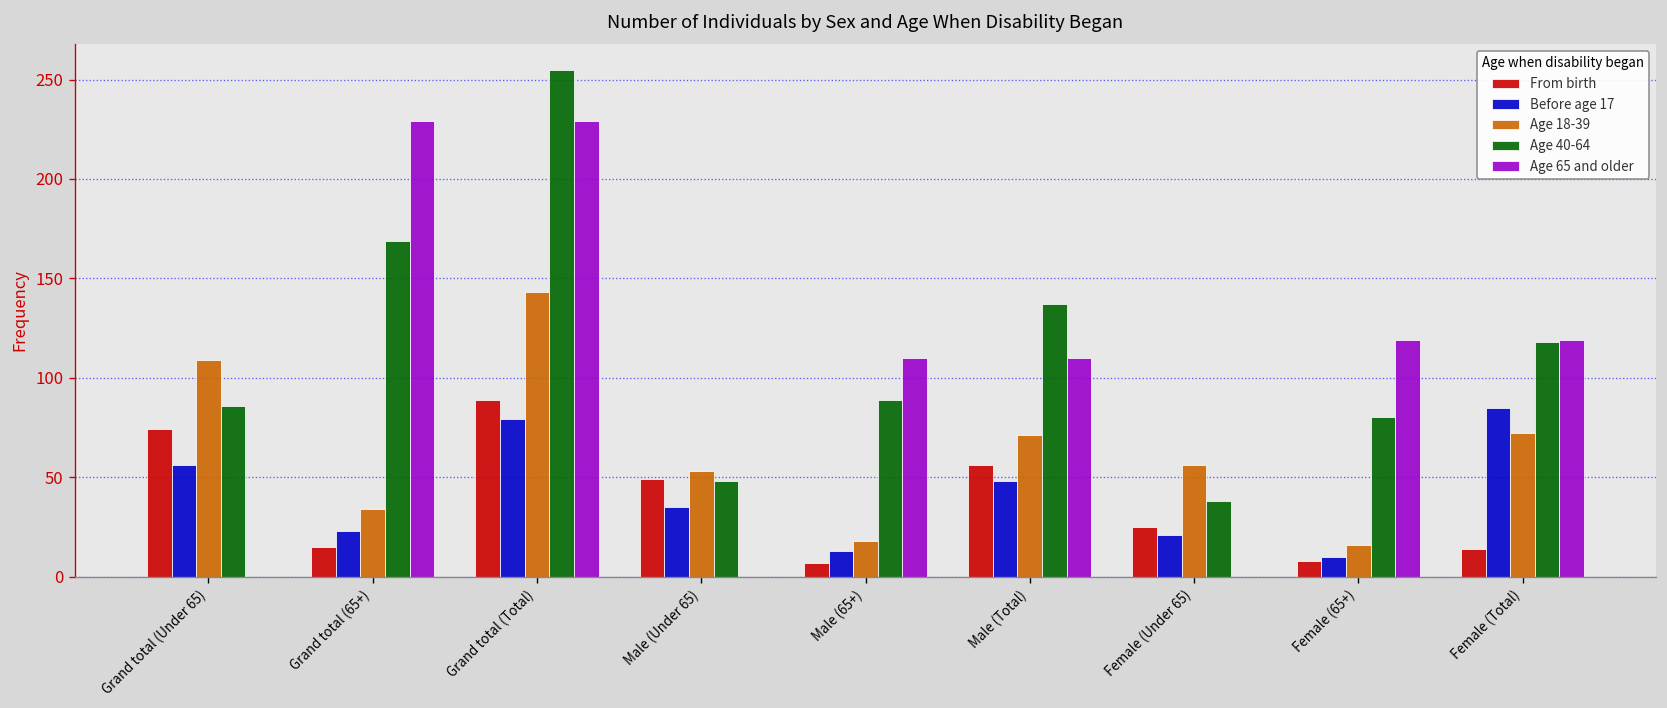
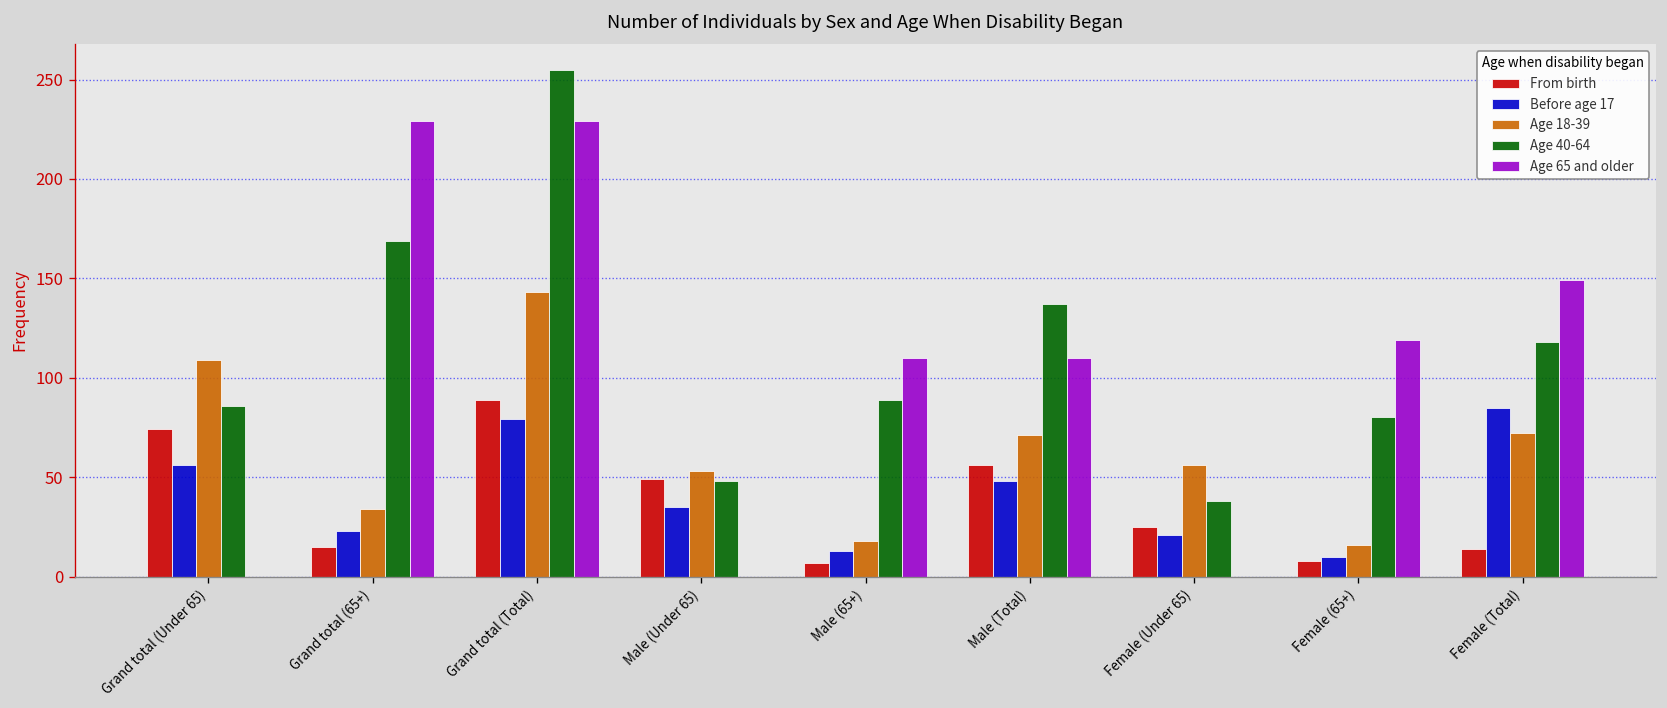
  {
    "From birth": {
      "Grand total (Under 65)": 74,
      "Grand total (65+)": 15,
      "Grand total (Total)": 89,
      "Male (Under 65)": 49,
      "Male (65+)": 7,
      "Male (Total)": 56,
      "Female (Under 65)": 25,
      "Female (65+)": 8,
      "Female (Total)": 14
    },
    "Before age 17": {
      "Grand total (Under 65)": 56,
      "Grand total (65+)": 23,
      "Grand total (Total)": 79,
      "Male (Under 65)": 35,
      "Male (65+)": 13,
      "Male (Total)": 48,
      "Female (Under 65)": 21,
      "Female (65+)": 10,
      "Female (Total)": 85
    },
    "Age 18-39": {
      "Grand total (Under 65)": 109,
      "Grand total (65+)": 34,
      "Grand total (Total)": 143,
      "Male (Under 65)": 53,
      "Male (65+)": 18,
      "Male (Total)": 71,
      "Female (Under 65)": 56,
      "Female (65+)": 16,
      "Female (Total)": 72
    },
    "Age 40-64": {
      "Grand total (Under 65)": 86,
      "Grand total (65+)": 169,
      "Grand total (Total)": 255,
      "Male (Under 65)": 48,
      "Male (65+)": 89,
      "Male (Total)": 137,
      "Female (Under 65)": 38,
      "Female (65+)": 80,
      "Female (Total)": 118
    },
    "Age 65 and older": {
      "Grand total (Under 65)": 0,
      "Grand total (65+)": 229,
      "Grand total (Total)": 229,
      "Male (Under 65)": 0,
      "Male (65+)": 110,
      "Male (Total)": 110,
      "Female (Under 65)": 0,
      "Female (65+)": 119,
-     "Female (Total)": 119
+     "Female (Total)": 149
    }
  }
